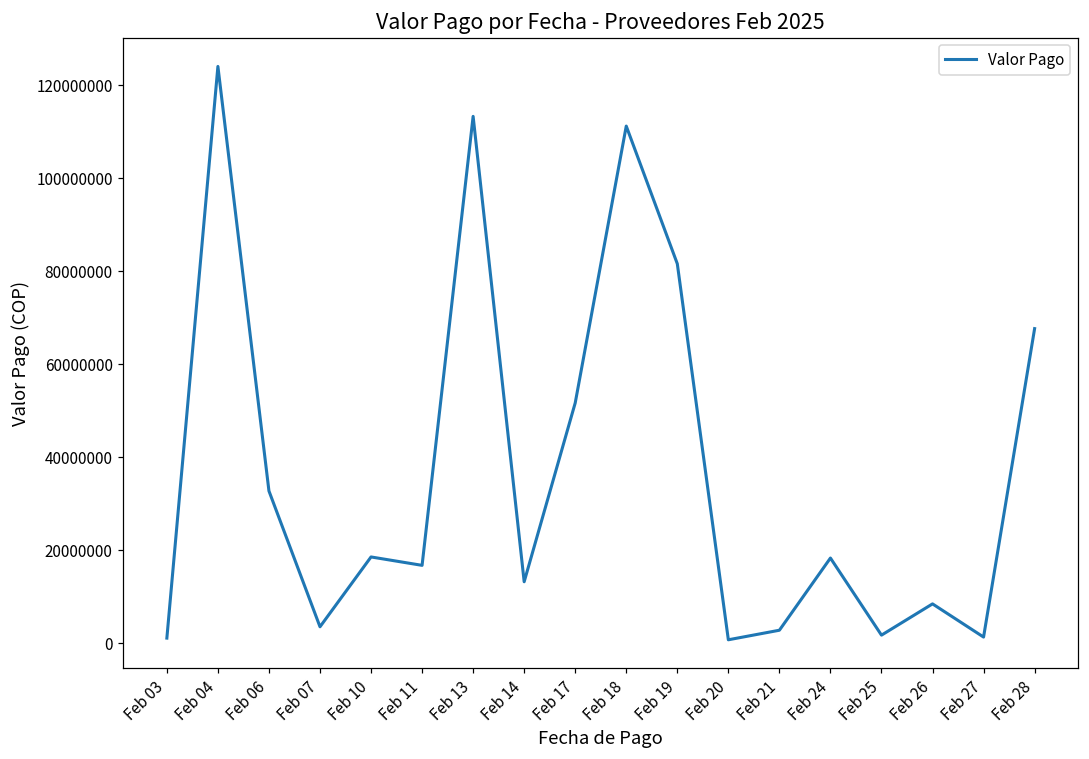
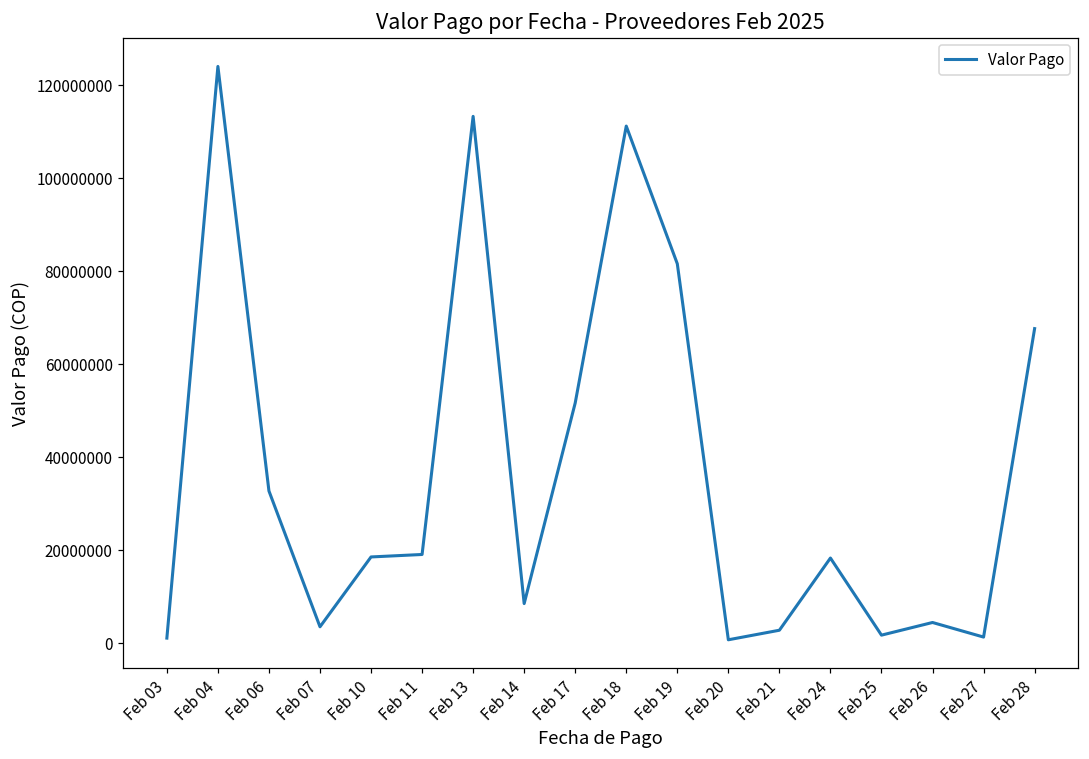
  {
    "Feb 03": 1000000,
    "Feb 04": 124000000,
    "Feb 06": 33000000,
    "Feb 07": 4000000,
    "Feb 10": 19000000,
-   "Feb 11": 17000000,
+   "Feb 11": 19000000,
    "Feb 13": 113000000,
-   "Feb 14": 13000000,
+   "Feb 14": 9000000,
    "Feb 17": 52000000,
    "Feb 18": 111000000,
    "Feb 19": 82000000,
    "Feb 20": 1000000,
    "Feb 21": 3000000,
    "Feb 24": 18000000,
    "Feb 25": 2000000,
-   "Feb 26": 8000000,
+   "Feb 26": 4000000,
    "Feb 27": 1000000,
    "Feb 28": 68000000
  }
